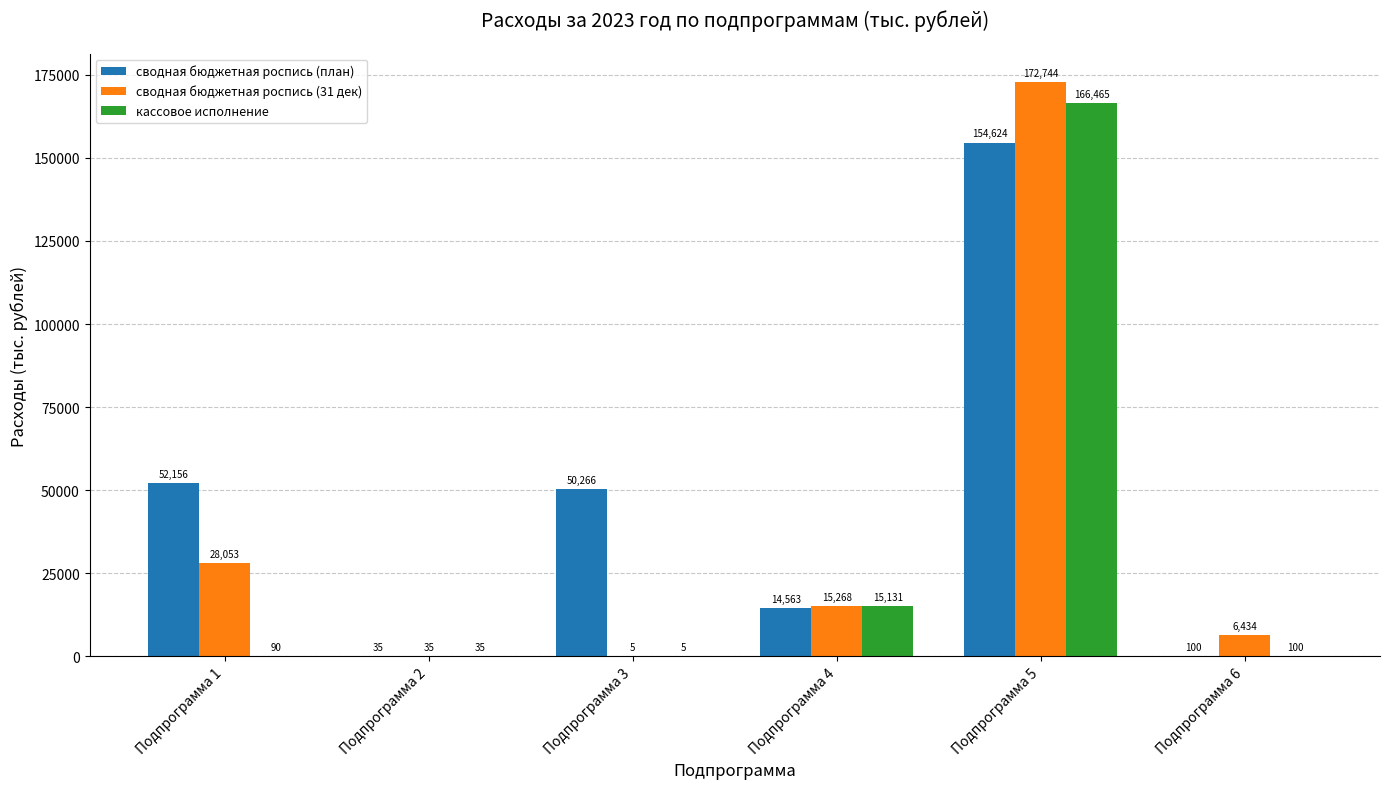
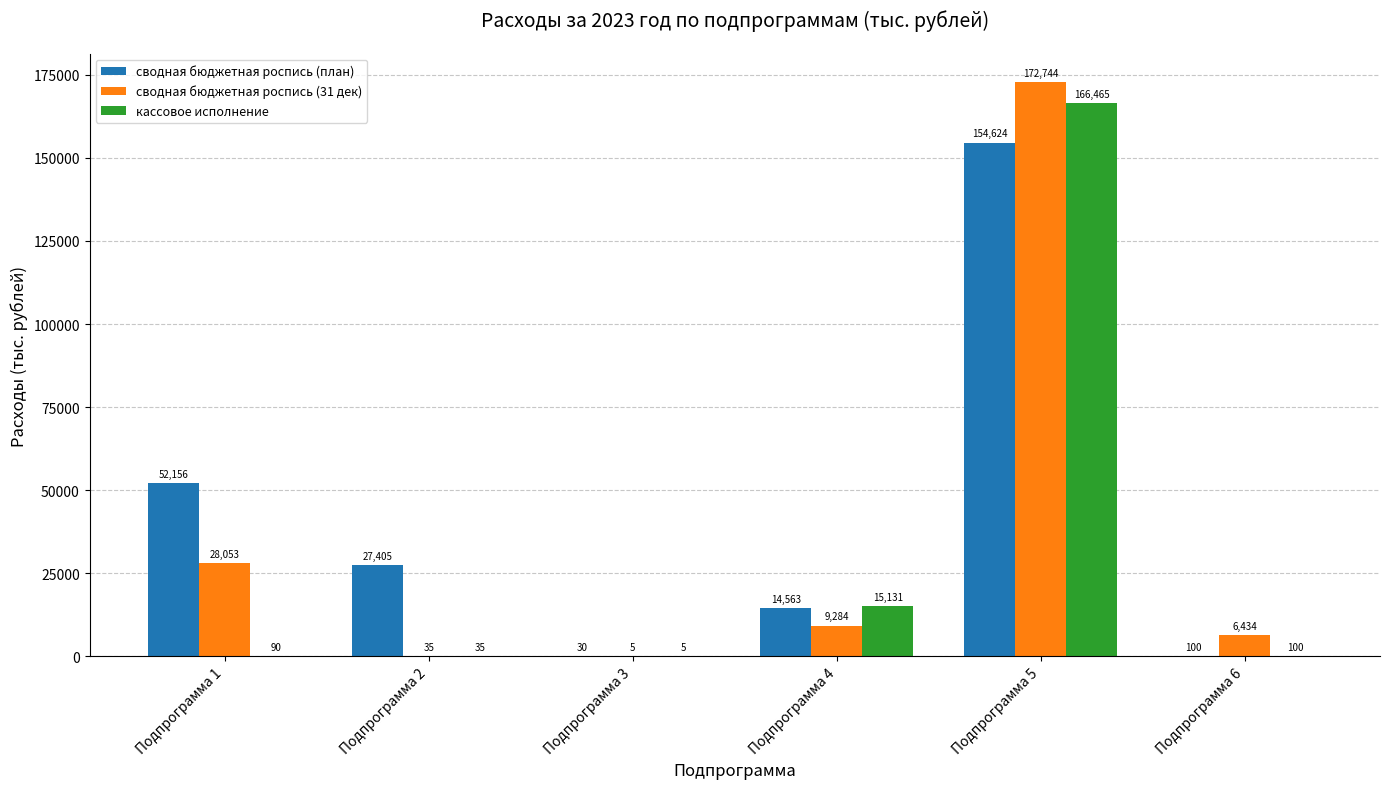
  {
    "сводная бюджетная роспись (план)": {
      "Подпрограмма 1": "52,156",
-     "Подпрограмма 2": "35",
-     "Подпрограмма 3": "50,266",
+     "Подпрограмма 2": "27,405",
+     "Подпрограмма 3": "30",
      "Подпрограмма 4": "14,563",
      "Подпрограмма 5": "154,624",
      "Подпрограмма 6": "100"
    },
    "сводная бюджетная роспись (31 дек)": {
      "Подпрограмма 1": "28,053",
      "Подпрограмма 2": "35",
      "Подпрограмма 3": "5",
-     "Подпрограмма 4": "15,268",
+     "Подпрограмма 4": "9,284",
      "Подпрограмма 5": "172,744",
      "Подпрограмма 6": "6,434"
    },
    "кассовое исполнение": {
      "Подпрограмма 1": "90",
      "Подпрограмма 2": "35",
      "Подпрограмма 3": "5",
      "Подпрограмма 4": "15,131",
      "Подпрограмма 5": "166,465",
      "Подпрограмма 6": "100"
    }
  }
